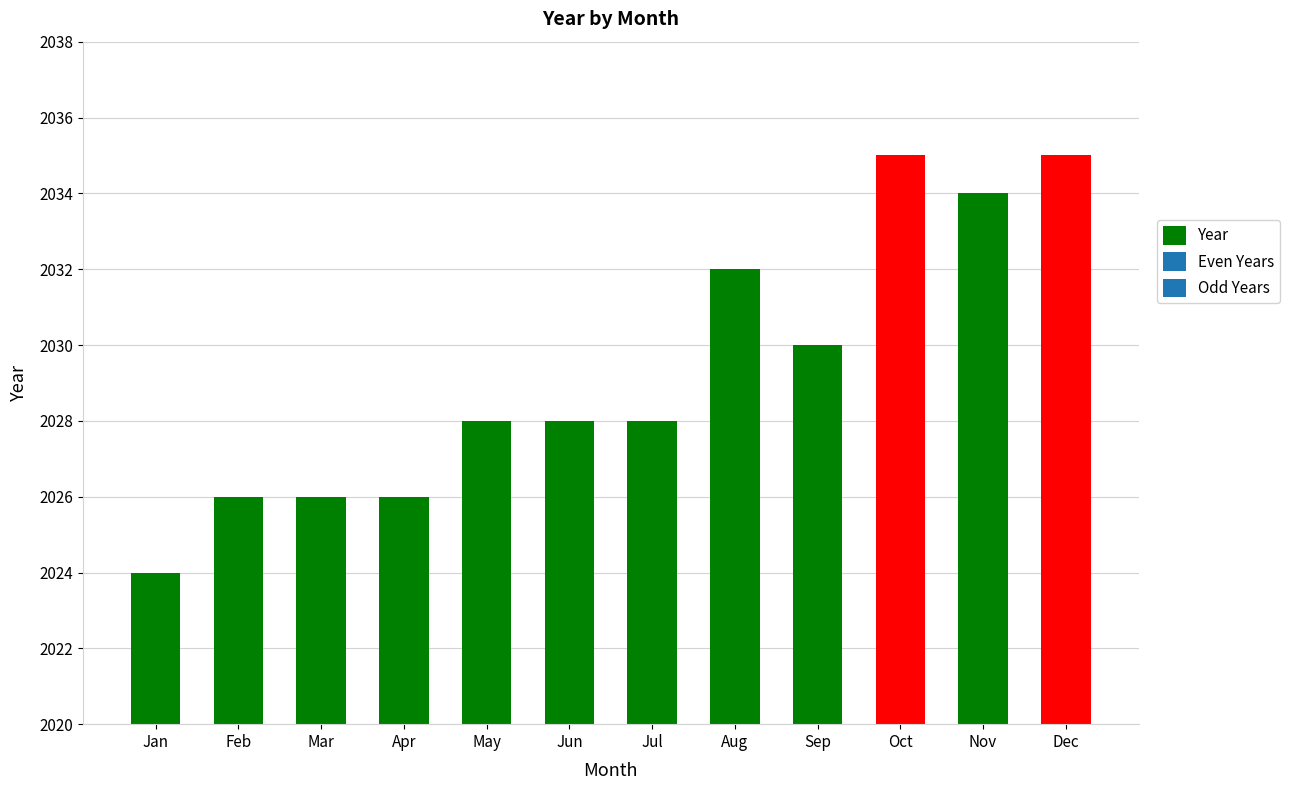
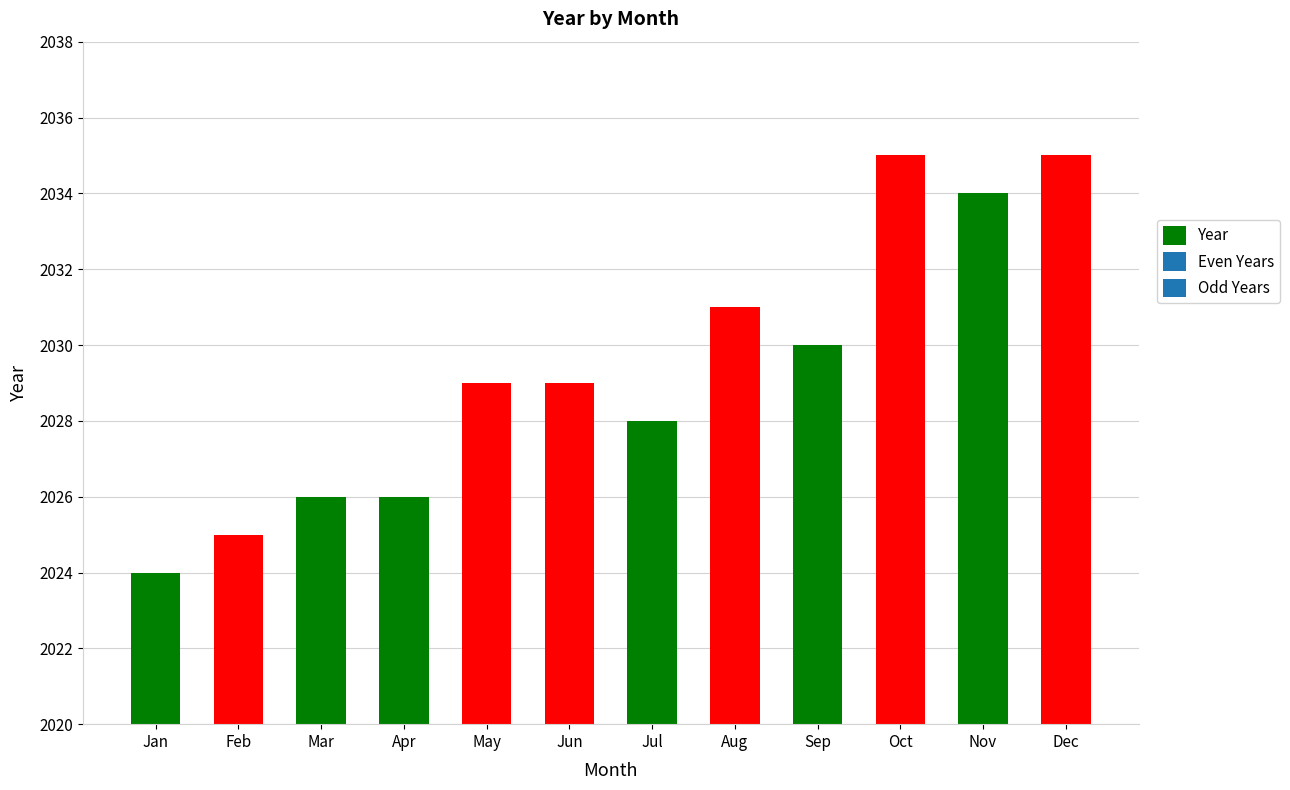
  {
    "Jan": 2024,
-   "Feb": 2026,
+   "Feb": 2025,
    "Mar": 2026,
    "Apr": 2026,
-   "May": 2028,
-   "Jun": 2028,
+   "May": 2029,
+   "Jun": 2029,
    "Jul": 2028,
-   "Aug": 2032,
+   "Aug": 2031,
    "Sep": 2030,
    "Oct": 2035,
    "Nov": 2034,
    "Dec": 2035
  }
